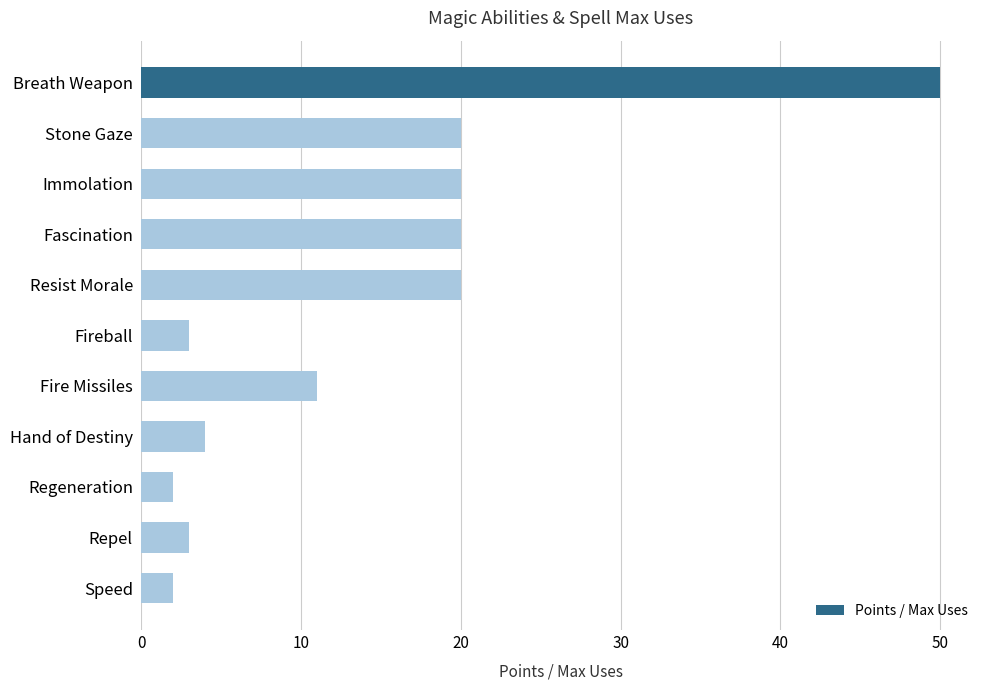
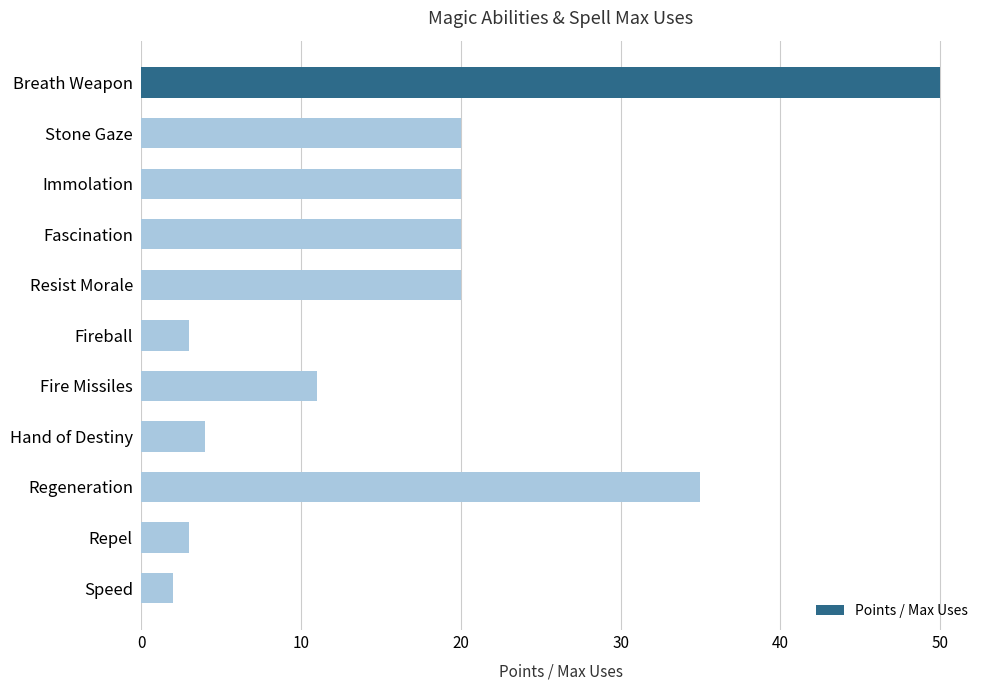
  {
    "Breath Weapon": 50,
    "Stone Gaze": 20,
    "Immolation": 20,
    "Fascination": 20,
    "Resist Morale": 20,
    "Fireball": 3,
    "Fire Missiles": 11,
    "Hand of Destiny": 4,
-   "Regeneration": 2,
+   "Regeneration": 35,
    "Repel": 3,
    "Speed": 2
  }
